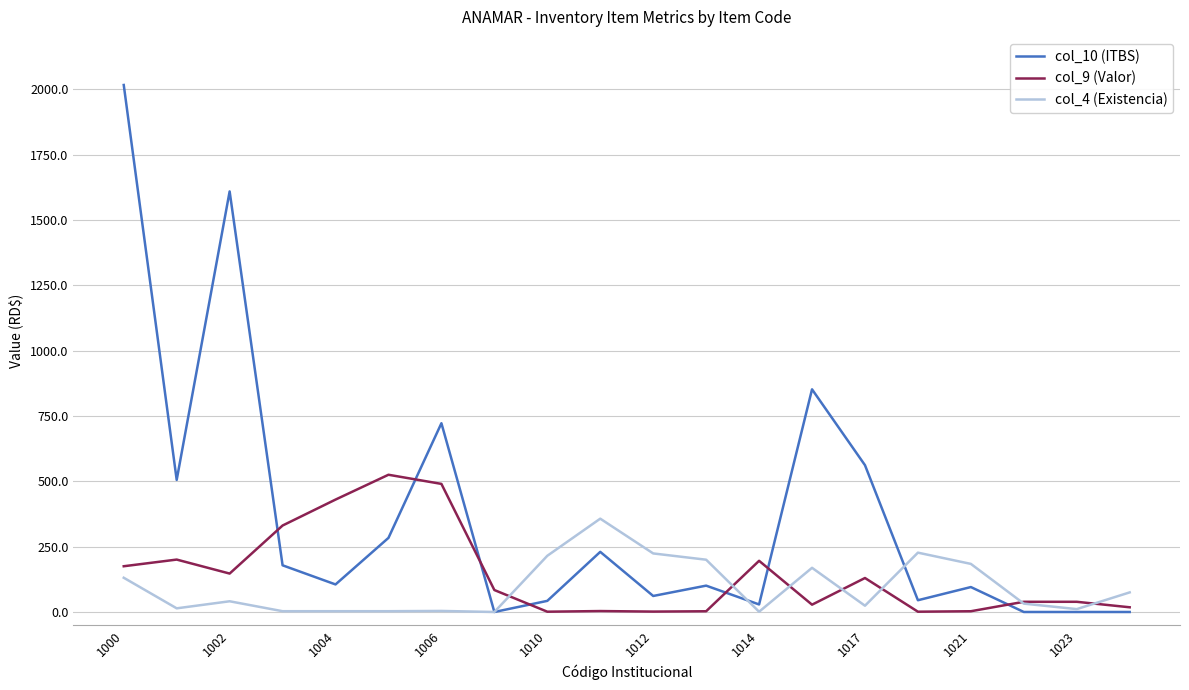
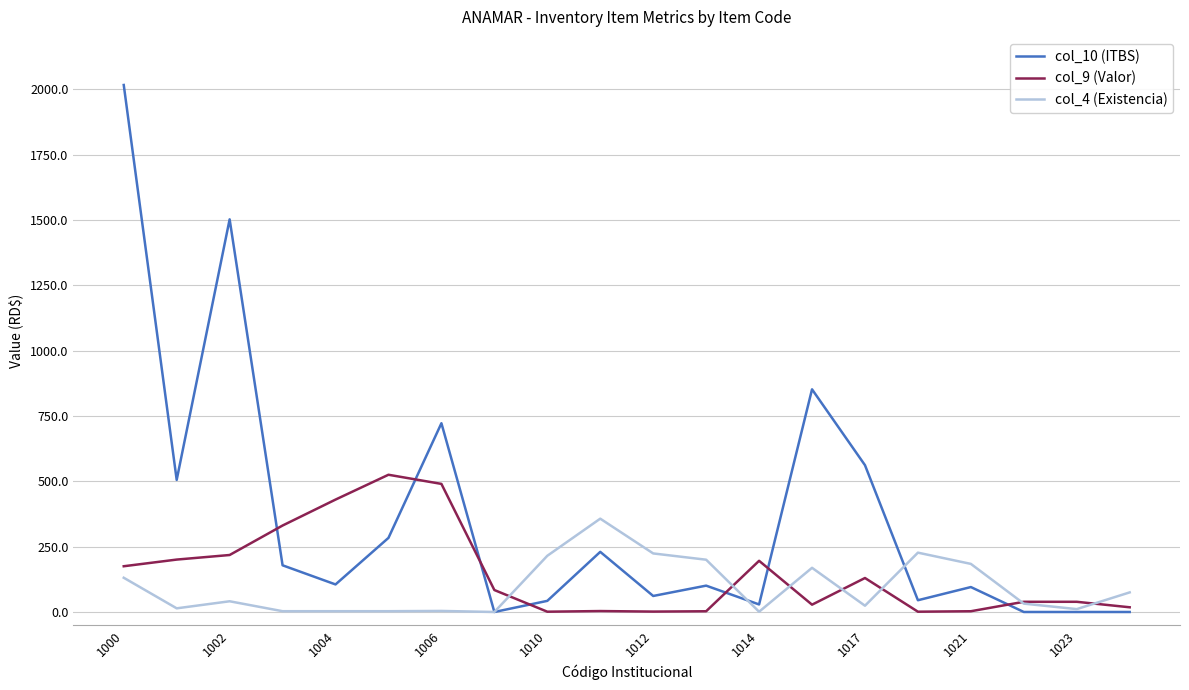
  {
    "col_10 (ITBS)": {
      "1000": 2020,
-     "1002": 1610,
+     "1002": 1500,
      "1004": 110,
      "1006": 720,
      "1010": 40,
      "1012": 60,
      "1014": 30,
      "1017": 560,
      "1021": 100,
      "1023": 0
    },
    "col_9 (Valor)": {
      "1000": 180,
-     "1002": 150,
+     "1002": 220,
      "1004": 430,
      "1006": 490,
      "1010": 0,
      "1012": 0,
      "1014": 200,
      "1017": 130,
      "1021": 0,
      "1023": 40
    },
    "col_4 (Existencia)": {
      "1000": 130,
      "1002": 40,
      "1004": 0,
      "1006": 0,
      "1010": 220,
      "1012": 220,
      "1014": 0,
      "1017": 20,
      "1021": 180,
      "1023": 10
    }
  }
